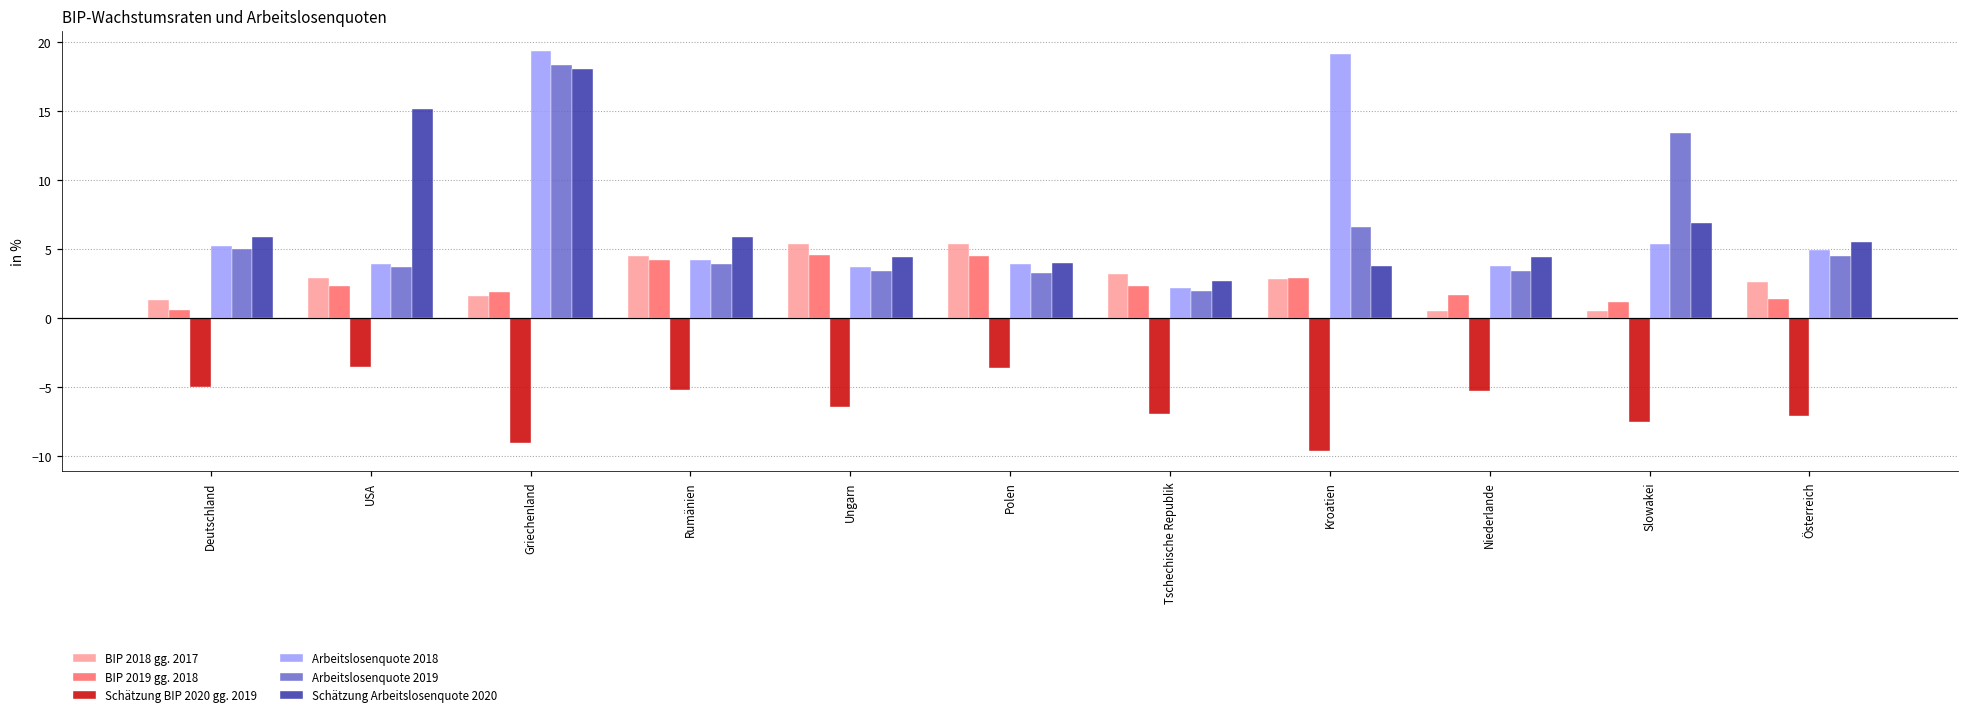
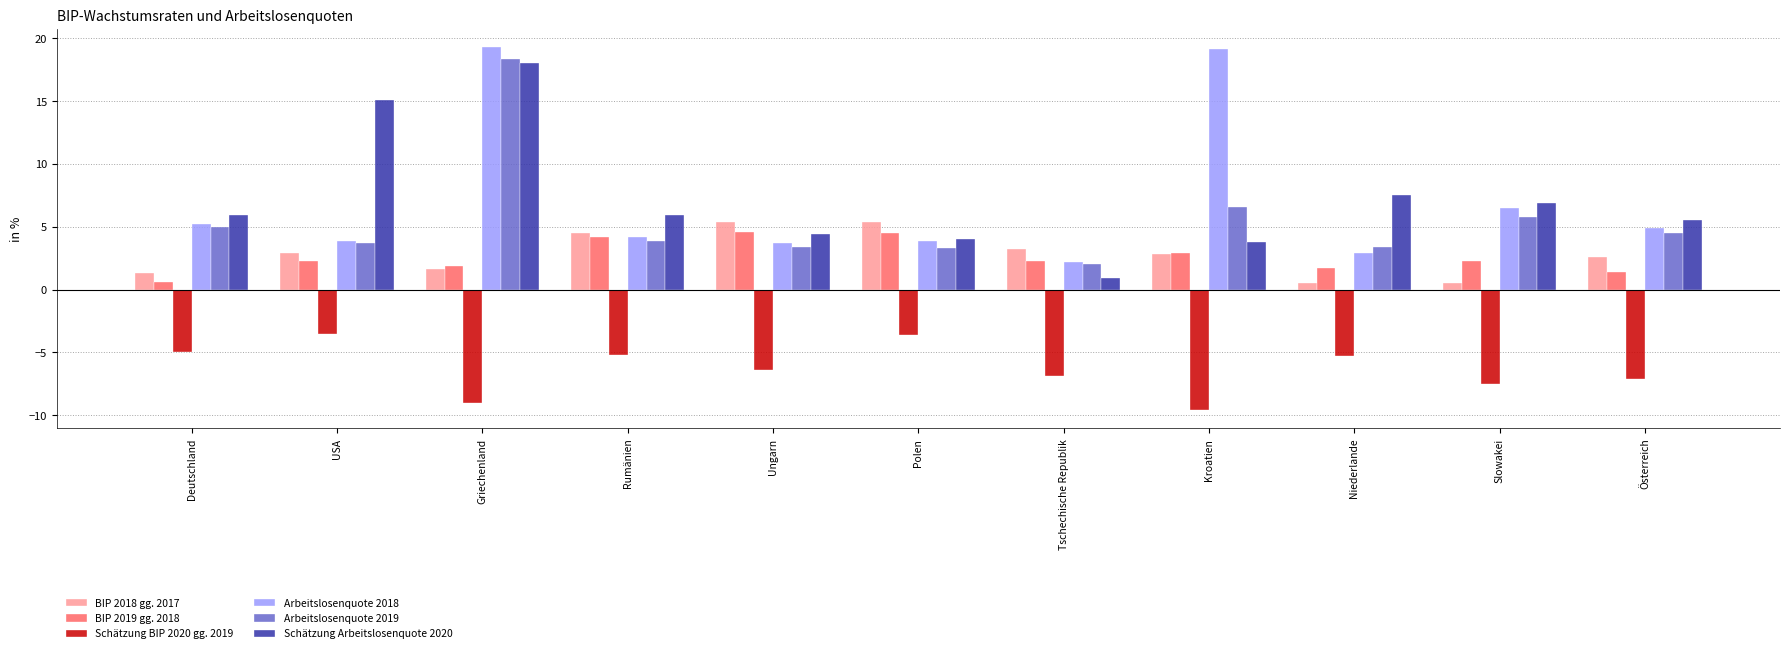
  {
    "BIP 2018 gg. 2017": {
      "Deutschland": 1.3,
      "USA": 2.9,
      "Griechenland": 1.6,
      "Rumänien": 4.5,
      "Ungarn": 5.4,
      "Polen": 5.4,
      "Tschechische Republik": 3.2,
      "Kroatien": 2.8,
      "Niederlande": 0.5,
      "Slowakei": 0.5,
      "Österreich": 2.6
    },
    "BIP 2019 gg. 2018": {
      "Deutschland": 0.6,
      "USA": 2.3,
      "Griechenland": 1.9,
      "Rumänien": 4.2,
      "Ungarn": 4.6,
      "Polen": 4.5,
      "Tschechische Republik": 2.3,
      "Kroatien": 2.9,
      "Niederlande": 1.7,
-     "Slowakei": 1.2,
+     "Slowakei": 2.3,
      "Österreich": 1.4
    },
    "Schätzung BIP 2020 gg. 2019": {
      "Deutschland": -5.0,
      "USA": -3.5,
      "Griechenland": -9.0,
      "Rumänien": -5.2,
      "Ungarn": -6.4,
      "Polen": -3.6,
      "Tschechische Republik": -6.9,
      "Kroatien": -9.6,
      "Niederlande": -5.3,
      "Slowakei": -7.5,
      "Österreich": -7.1
    },
    "Arbeitslosenquote 2018": {
      "Deutschland": 5.2,
      "USA": 3.9,
      "Griechenland": 19.3,
      "Rumänien": 4.2,
      "Ungarn": 3.7,
      "Polen": 3.9,
      "Tschechische Republik": 2.2,
      "Kroatien": 19.1,
-     "Niederlande": 3.8,
-     "Slowakei": 5.4,
+     "Niederlande": 2.9,
+     "Slowakei": 6.5,
      "Österreich": 4.9
    },
    "Arbeitslosenquote 2019": {
      "Deutschland": 5.0,
      "USA": 3.7,
      "Griechenland": 18.3,
      "Rumänien": 3.9,
      "Ungarn": 3.4,
      "Polen": 3.3,
      "Tschechische Republik": 2.0,
      "Kroatien": 6.6,
      "Niederlande": 3.4,
-     "Slowakei": 13.4,
+     "Slowakei": 5.8,
      "Österreich": 4.5
    },
    "Schätzung Arbeitslosenquote 2020": {
      "Deutschland": 5.9,
      "USA": 15.1,
      "Griechenland": 18.0,
      "Rumänien": 5.9,
      "Ungarn": 4.4,
      "Polen": 4.0,
-     "Tschechische Republik": 2.7,
+     "Tschechische Republik": 0.9,
      "Kroatien": 3.8,
-     "Niederlande": 4.4,
+     "Niederlande": 7.5,
      "Slowakei": 6.9,
      "Österreich": 5.5
    }
  }
